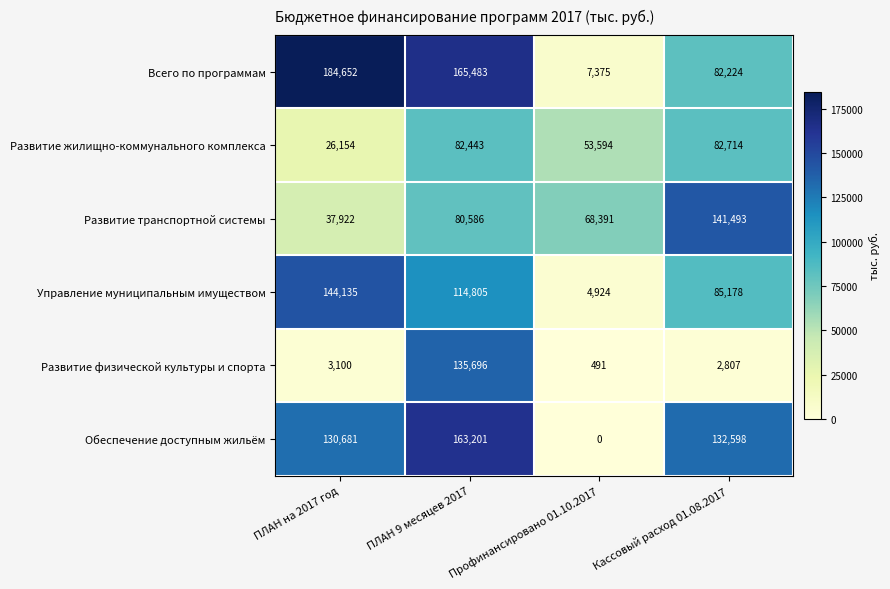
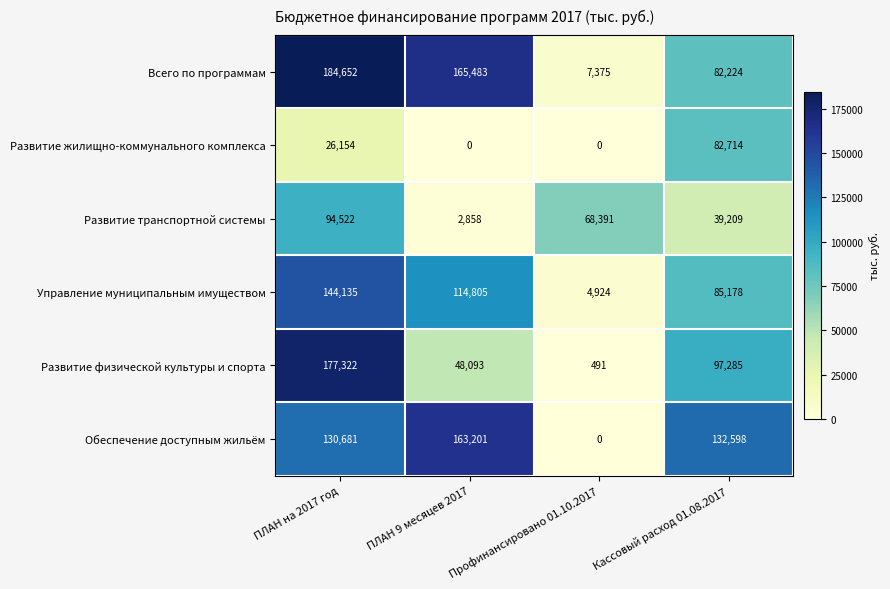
  {
    "Всего по программам": {
      "ПЛАН на 2017 год": "184,652",
      "ПЛАН 9 месяцев 2017": "165,483",
      "Профинансировано 01.10.2017": "7,375",
      "Кассовый расход 01.08.2017": "82,224"
    },
    "Развитие жилищно-коммунального комплекса": {
      "ПЛАН на 2017 год": "26,154",
-     "ПЛАН 9 месяцев 2017": "82,443",
-     "Профинансировано 01.10.2017": "53,594",
+     "ПЛАН 9 месяцев 2017": "0",
+     "Профинансировано 01.10.2017": "0",
      "Кассовый расход 01.08.2017": "82,714"
    },
    "Развитие транспортной системы": {
-     "ПЛАН на 2017 год": "37,922",
-     "ПЛАН 9 месяцев 2017": "80,586",
+     "ПЛАН на 2017 год": "94,522",
+     "ПЛАН 9 месяцев 2017": "2,858",
      "Профинансировано 01.10.2017": "68,391",
-     "Кассовый расход 01.08.2017": "141,493"
+     "Кассовый расход 01.08.2017": "39,209"
    },
    "Управление муниципальным имуществом": {
      "ПЛАН на 2017 год": "144,135",
      "ПЛАН 9 месяцев 2017": "114,805",
      "Профинансировано 01.10.2017": "4,924",
      "Кассовый расход 01.08.2017": "85,178"
    },
    "Развитие физической культуры и спорта": {
-     "ПЛАН на 2017 год": "3,100",
-     "ПЛАН 9 месяцев 2017": "135,696",
+     "ПЛАН на 2017 год": "177,322",
+     "ПЛАН 9 месяцев 2017": "48,093",
      "Профинансировано 01.10.2017": "491",
-     "Кассовый расход 01.08.2017": "2,807"
+     "Кассовый расход 01.08.2017": "97,285"
    },
    "Обеспечение доступным жильём": {
      "ПЛАН на 2017 год": "130,681",
      "ПЛАН 9 месяцев 2017": "163,201",
      "Профинансировано 01.10.2017": "0",
      "Кассовый расход 01.08.2017": "132,598"
    }
  }
